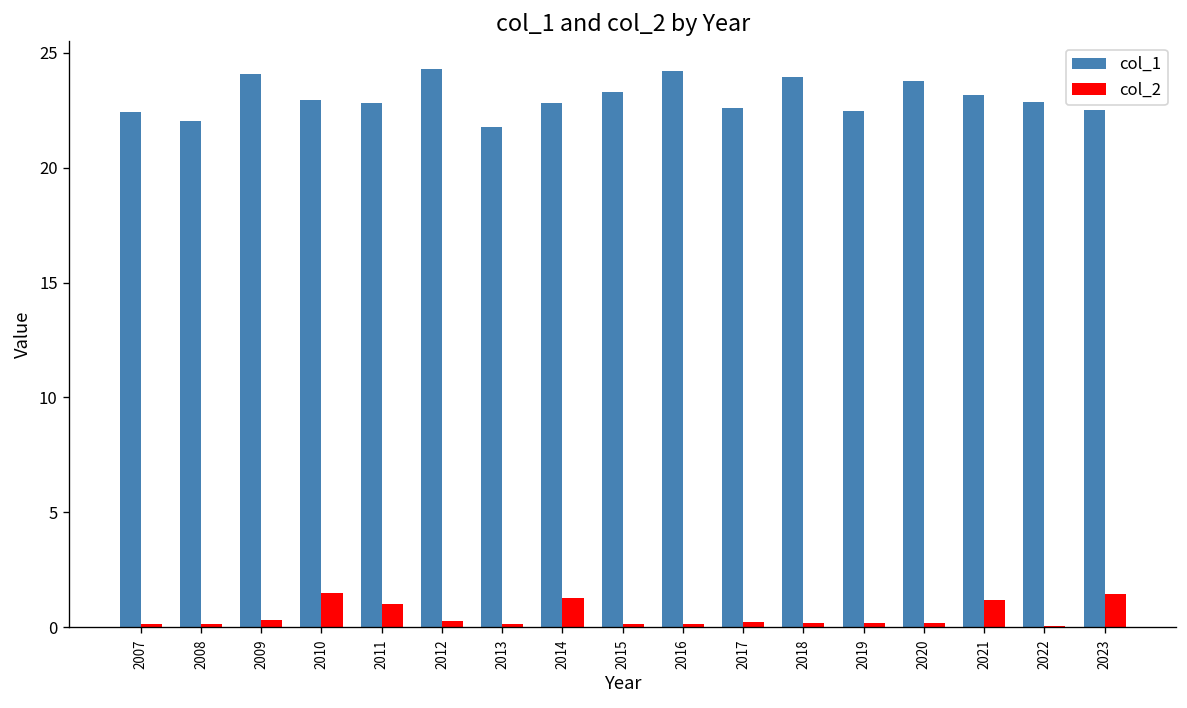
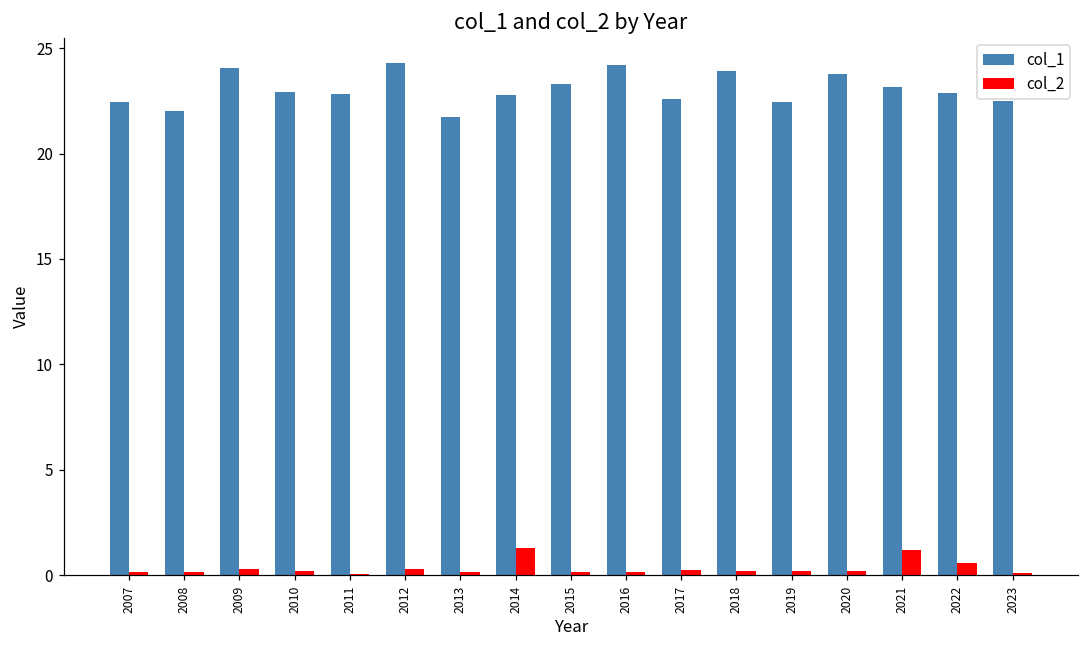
  {
    "col_1": {
      "2007": 22.4,
      "2008": 22.0,
      "2009": 24.1,
      "2010": 22.9,
      "2011": 22.8,
      "2012": 24.3,
      "2013": 21.7,
      "2014": 22.8,
      "2015": 23.3,
      "2016": 24.2,
      "2017": 22.6,
      "2018": 23.9,
      "2019": 22.4,
      "2020": 23.8,
      "2021": 23.2,
      "2022": 22.9,
      "2023": 22.5
    },
    "col_2": {
      "2007": 0.1,
      "2008": 0.1,
      "2009": 0.3,
-     "2010": 1.5,
-     "2011": 1.0,
+     "2010": 0.2,
+     "2011": 0.1,
      "2012": 0.3,
      "2013": 0.1,
      "2014": 1.3,
      "2015": 0.1,
      "2016": 0.2,
      "2017": 0.3,
      "2018": 0.2,
      "2019": 0.2,
      "2020": 0.2,
      "2021": 1.2,
-     "2022": 0.1,
-     "2023": 1.5
+     "2022": 0.6,
+     "2023": 0.1
    }
  }
